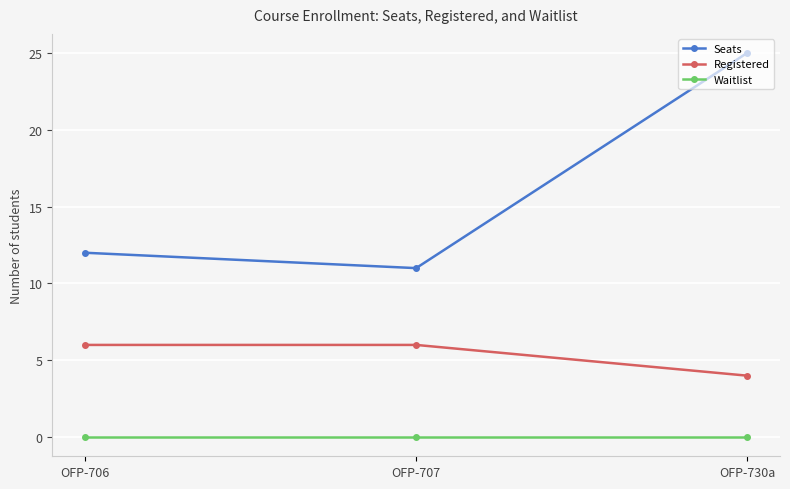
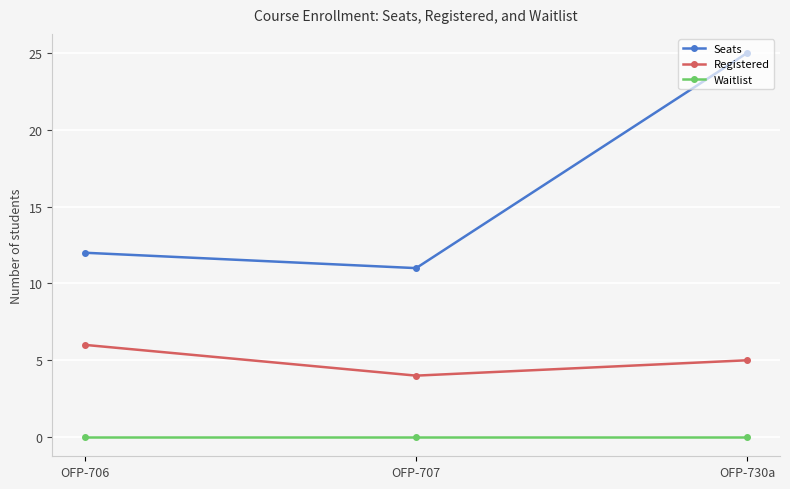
  {
    "Seats": {
      "OFP-706": 12,
      "OFP-707": 11
    },
    "Registered": {
      "OFP-706": 6,
-     "OFP-707": 6,
-     "OFP-730a": 4
+     "OFP-707": 4,
+     "OFP-730a": 5
    },
    "Waitlist": {
      "OFP-706": 0,
      "OFP-707": 0,
      "OFP-730a": 0
    }
  }
